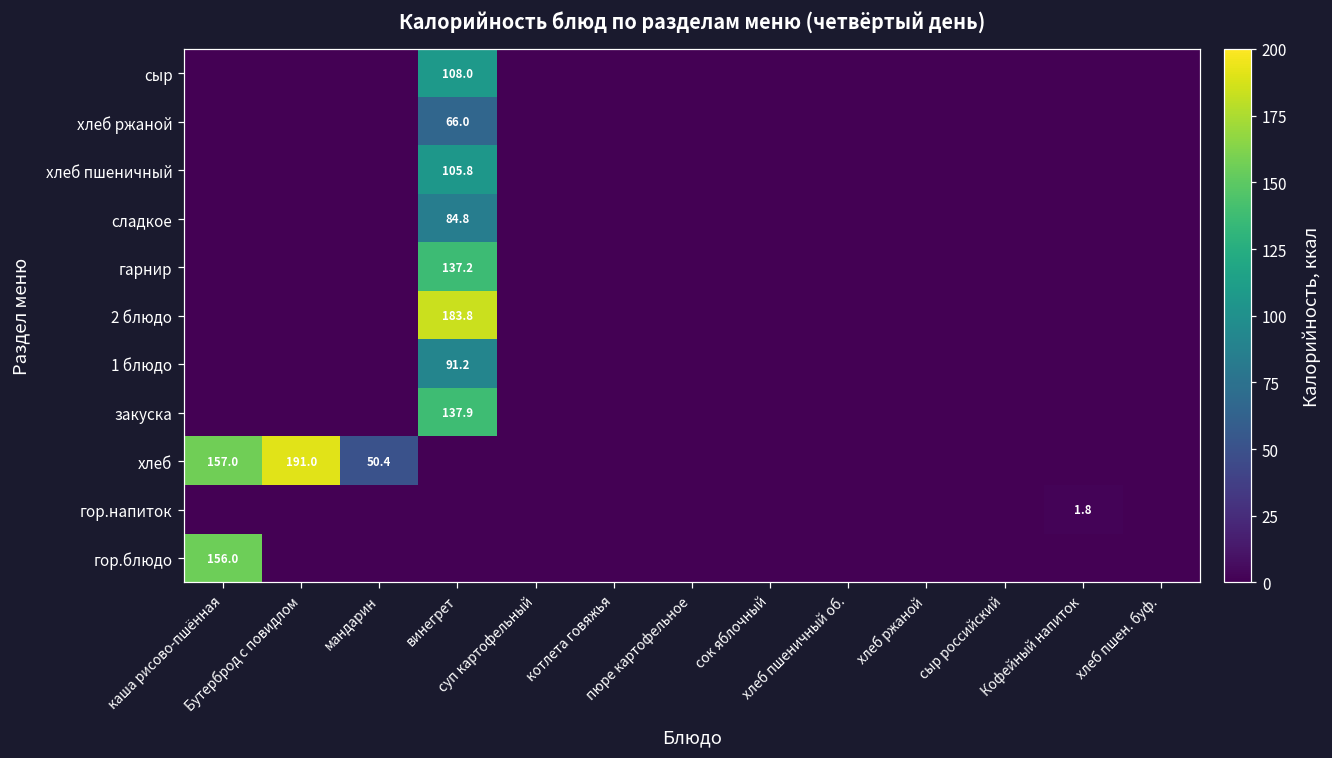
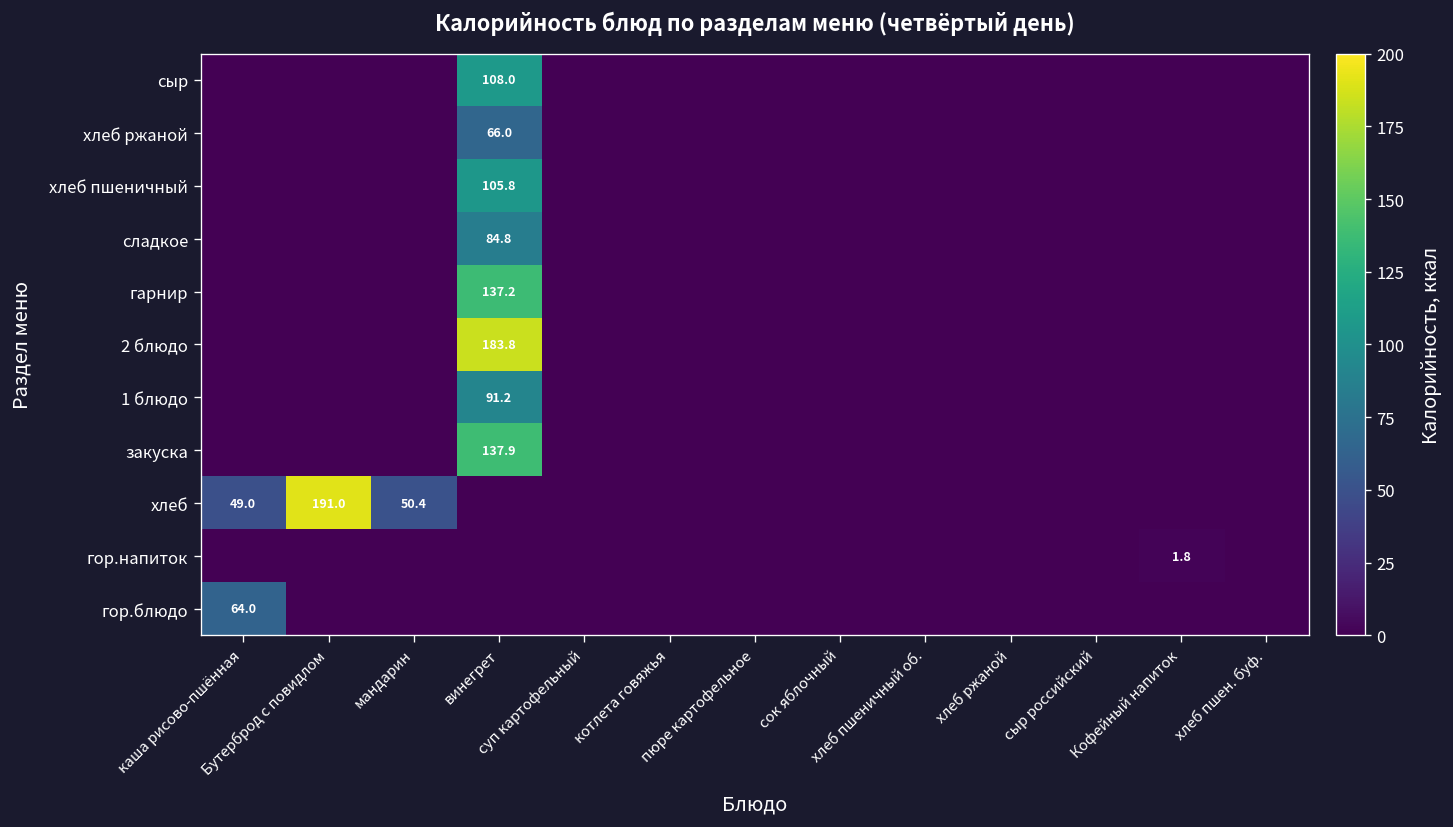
  {
    "сыр": {
      "винегрет": 108.0
    },
    "хлеб ржаной": {
      "винегрет": 66.0
    },
    "хлеб пшеничный": {
      "винегрет": 105.8
    },
    "сладкое": {
      "винегрет": 84.8
    },
    "гарнир": {
      "винегрет": 137.2
    },
    "2 блюдо": {
      "винегрет": 183.8
    },
    "1 блюдо": {
      "винегрет": 91.2
    },
    "закуска": {
      "винегрет": 137.9
    },
    "хлеб": {
-     "каша рисово-пшённая": 157.0,
+     "каша рисово-пшённая": 49.0,
      "Бутерброд с повидлом": 191.0,
      "мандарин": 50.4
    },
    "гор.напиток": {
      "Кофейный напиток": 1.8
    },
    "гор.блюдо": {
-     "каша рисово-пшённая": 156.0
+     "каша рисово-пшённая": 64.0
    }
  }
